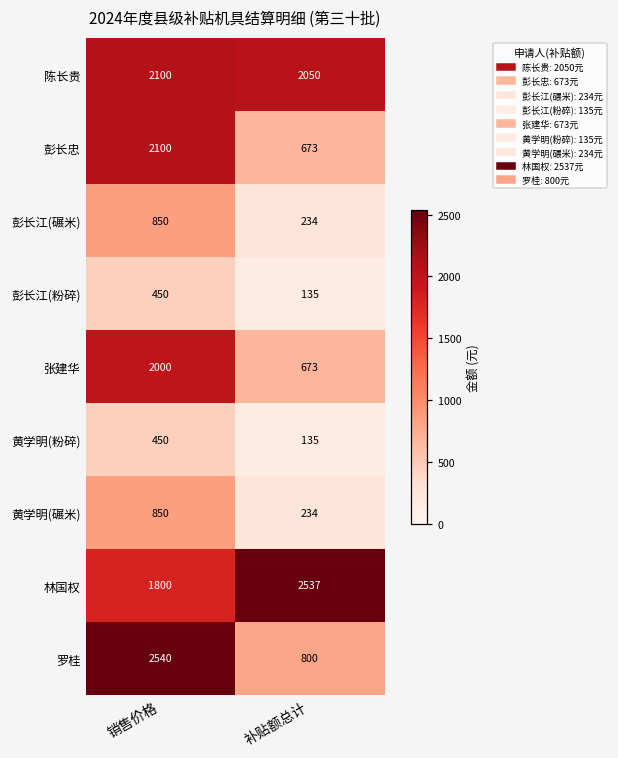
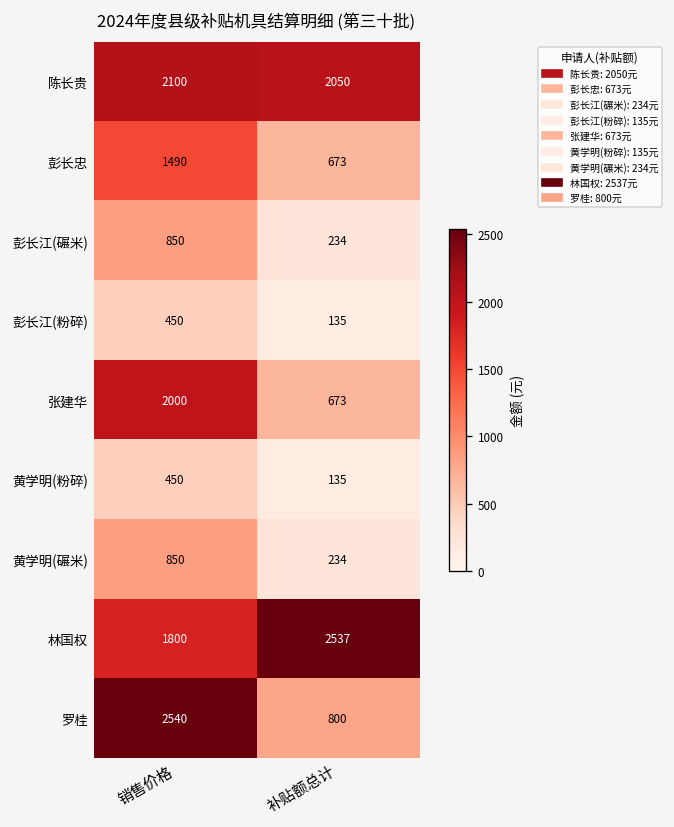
  {
    "陈长贵": {
      "销售价格": 2100,
      "补贴额总计": 2050
    },
    "彭长忠": {
-     "销售价格": 2100,
+     "销售价格": 1490,
      "补贴额总计": 673
    },
    "彭长江(碾米)": {
      "销售价格": 850,
      "补贴额总计": 234
    },
    "彭长江(粉碎)": {
      "销售价格": 450,
      "补贴额总计": 135
    },
    "张建华": {
      "销售价格": 2000,
      "补贴额总计": 673
    },
    "黄学明(粉碎)": {
      "销售价格": 450,
      "补贴额总计": 135
    },
    "黄学明(碾米)": {
      "销售价格": 850,
      "补贴额总计": 234
    },
    "林国权": {
      "销售价格": 1800,
      "补贴额总计": 2537
    },
    "罗桂": {
      "销售价格": 2540,
      "补贴额总计": 800
    }
  }
